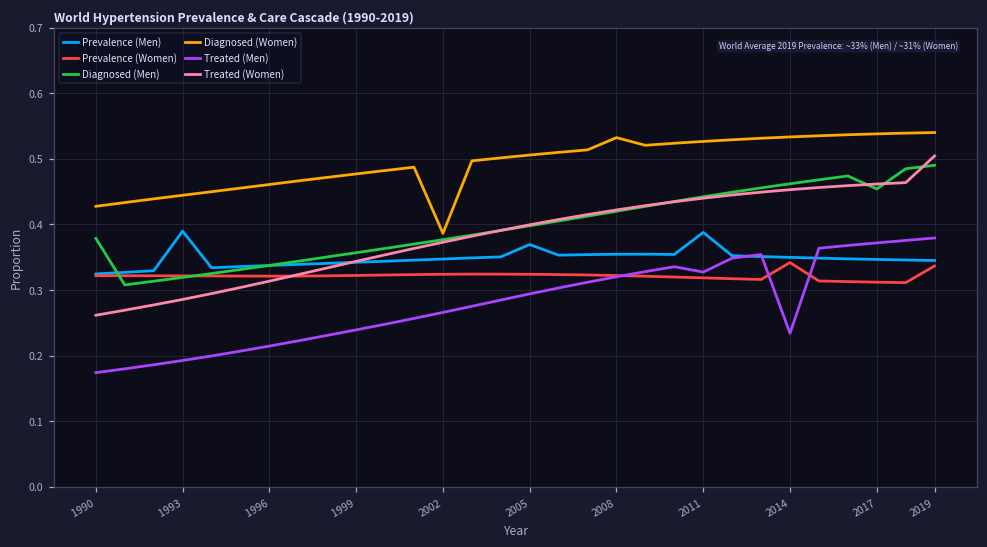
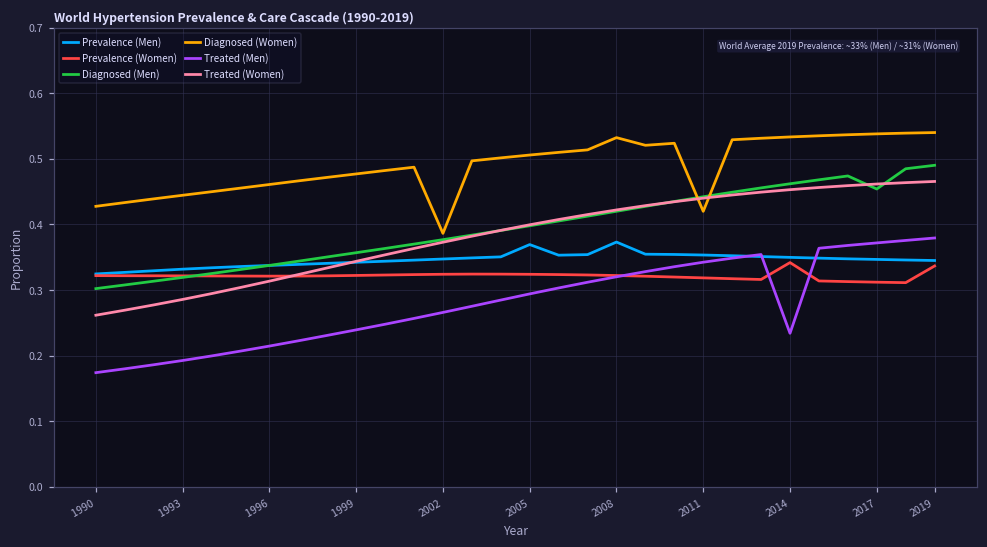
  {
    "Prevalence (Men)": {
-     "1993": 0.39,
+     "1993": 0.33,
      "2002": 0.35,
      "2005": 0.37,
-     "2008": 0.35,
-     "2011": 0.39,
+     "2008": 0.37,
+     "2011": 0.35,
      "2014": 0.35,
      "2017": 0.35,
      "2019": 0.34
    },
    "Prevalence (Women)": {
      "1996": 0.32,
      "1999": 0.32,
      "2002": 0.32,
      "2005": 0.32,
      "2011": 0.32,
      "2014": 0.34,
      "2017": 0.31,
      "2019": 0.34
    },
    "Diagnosed (Men)": {
-     "1990": 0.38,
+     "1990": 0.30,
      "1999": 0.36,
      "2014": 0.46,
      "2017": 0.45,
      "2019": 0.49
    },
    "Diagnosed (Women)": {
      "1990": 0.43,
      "1993": 0.44,
      "1996": 0.46,
      "1999": 0.48,
      "2002": 0.39,
      "2005": 0.51,
      "2008": 0.53,
-     "2011": 0.53,
+     "2011": 0.42,
      "2014": 0.53,
      "2017": 0.54,
      "2019": 0.54
    },
    "Treated (Men)": {
      "1990": 0.17,
      "1993": 0.19,
      "1996": 0.21,
      "1999": 0.24,
      "2002": 0.27,
      "2005": 0.29,
-     "2011": 0.33,
+     "2011": 0.34,
      "2014": 0.23,
      "2017": 0.37,
      "2019": 0.38
    },
    "Treated (Women)": {
      "1990": 0.26,
      "1993": 0.29,
      "1996": 0.31,
      "2014": 0.45,
      "2017": 0.46,
-     "2019": 0.50
+     "2019": 0.47
    }
  }
